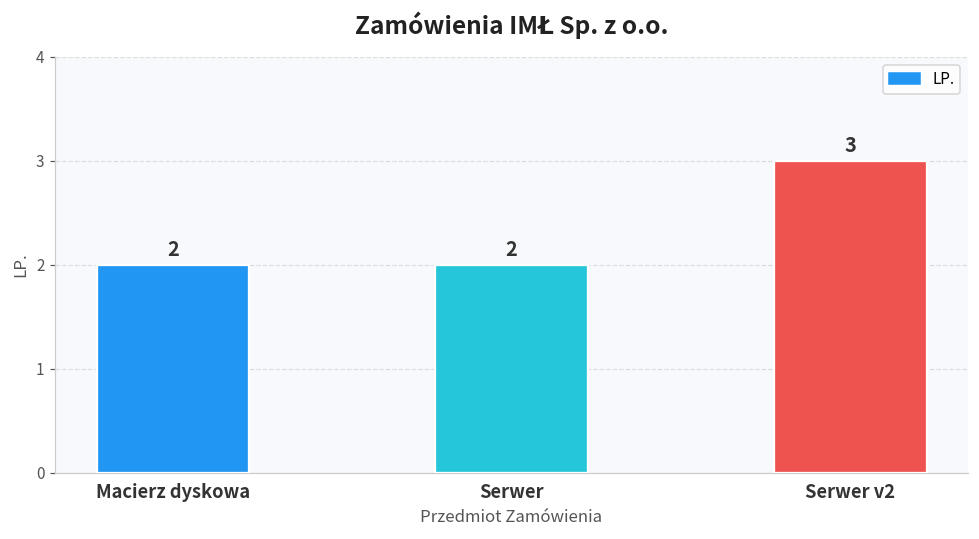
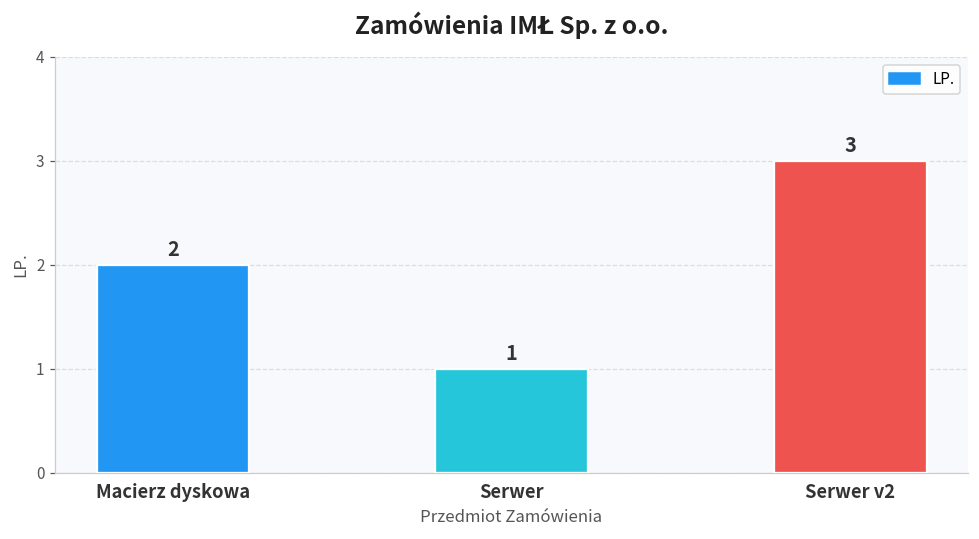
  {
    "Macierz dyskowa": 2,
-   "Serwer": 2,
+   "Serwer": 1,
    "Serwer v2": 3
  }
